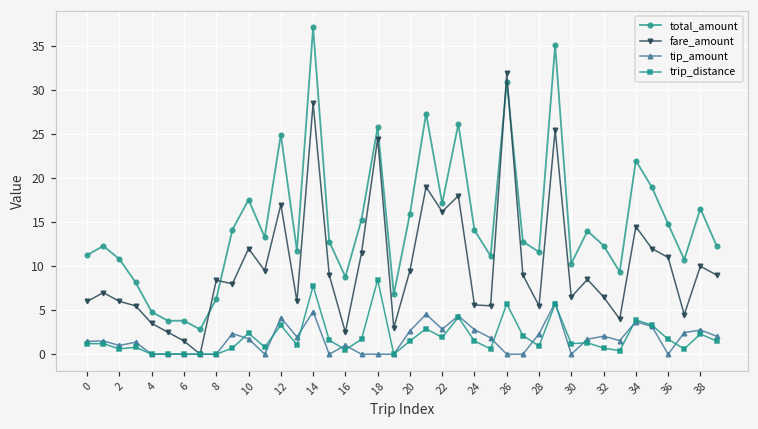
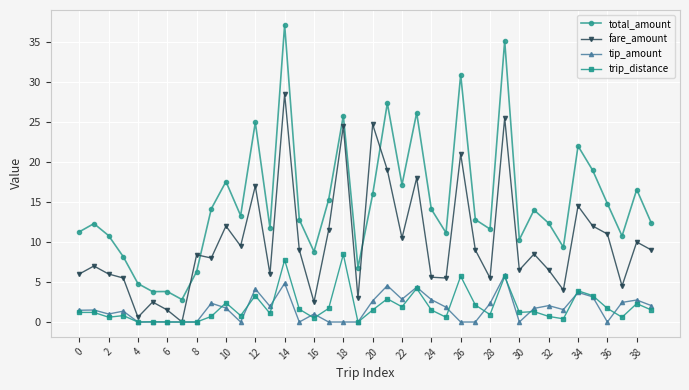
  {
    "fare_amount": {
      "0": 6,
      "2": 6,
-     "4": 4,
+     "4": 1,
      "6": 2,
      "8": 8,
      "10": 12,
      "12": 17,
      "14": 29,
      "16": 3,
      "18": 25,
-     "20": 10,
-     "22": 16,
+     "20": 25,
+     "22": 11,
      "24": 6,
-     "26": 32,
+     "26": 21,
      "28": 6,
      "30": 7,
      "32": 7,
      "34": 15,
      "36": 11,
      "38": 10
    }
  }
